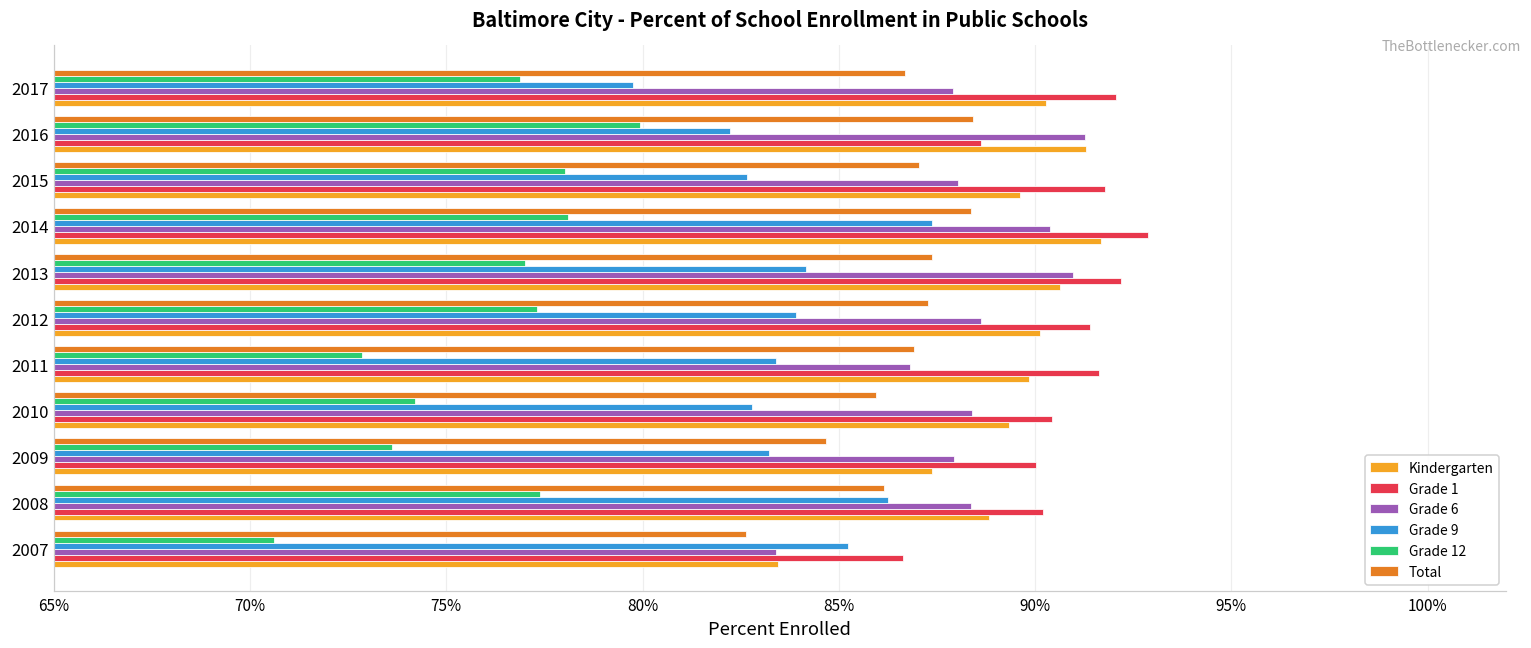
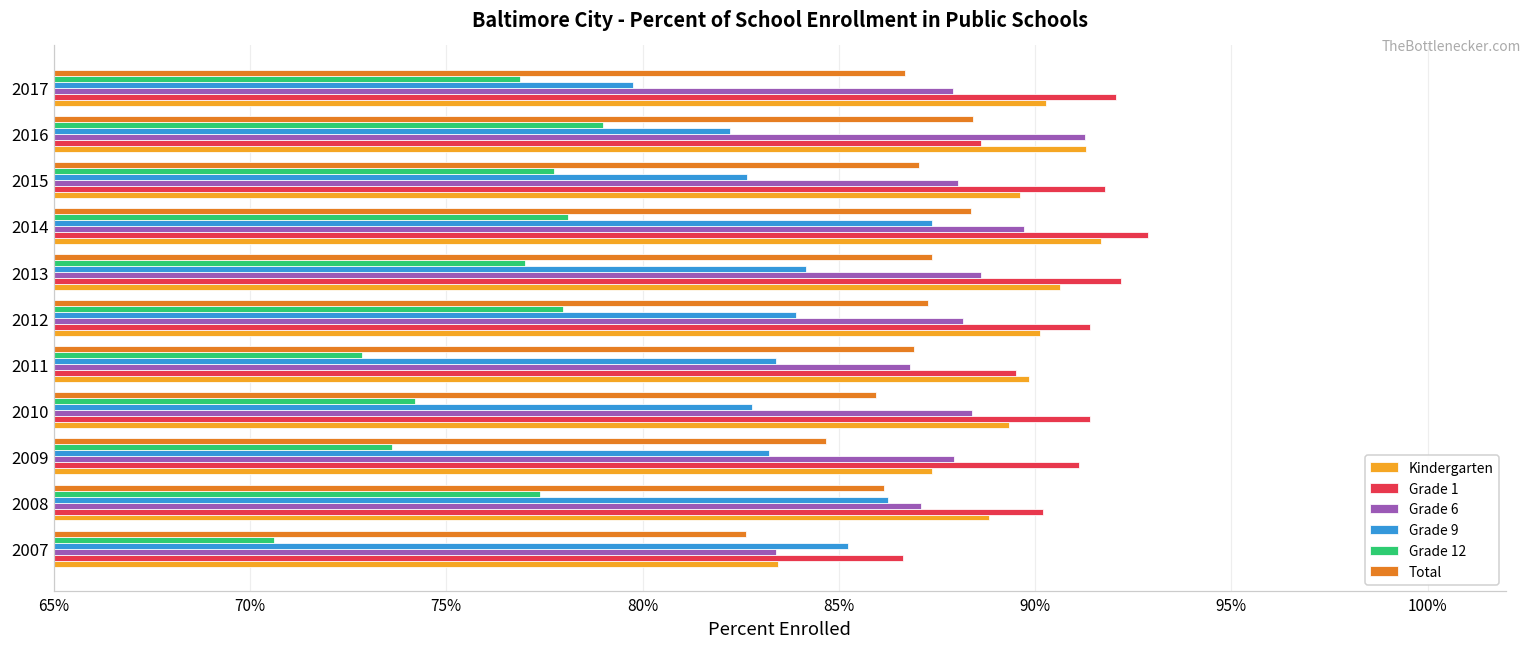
  {
    "Grade 1": {
      "2017": "92.1%",
      "2016": "88.6%",
      "2015": "91.8%",
      "2014": "92.9%",
      "2013": "92.2%",
      "2012": "91.4%",
-     "2011": "91.6%",
-     "2010": "90.4%",
-     "2009": "90.0%",
+     "2011": "89.5%",
+     "2010": "91.4%",
+     "2009": "91.1%",
      "2008": "90.2%",
      "2007": "86.6%"
    },
    "Grade 6": {
      "2017": "87.9%",
      "2016": "91.3%",
      "2015": "88.0%",
-     "2014": "90.4%",
-     "2013": "91.0%",
-     "2012": "88.6%",
+     "2014": "89.7%",
+     "2013": "88.6%",
+     "2012": "88.2%",
      "2011": "86.8%",
      "2010": "88.4%",
      "2009": "87.9%",
-     "2008": "88.4%",
+     "2008": "87.1%",
      "2007": "83.4%"
    },
    "Grade 9": {
      "2017": "79.8%",
      "2016": "82.2%",
      "2015": "82.7%",
      "2014": "87.4%",
      "2013": "84.2%",
      "2012": "83.9%",
      "2011": "83.4%",
      "2010": "82.8%",
      "2009": "83.2%",
      "2008": "86.3%",
      "2007": "85.2%"
    },
    "Grade 12": {
      "2017": "76.9%",
-     "2016": "79.9%",
-     "2015": "78.0%",
+     "2016": "79.0%",
+     "2015": "77.8%",
      "2014": "78.1%",
      "2013": "77.0%",
-     "2012": "77.3%",
+     "2012": "78.0%",
      "2011": "72.9%",
      "2010": "74.2%",
      "2009": "73.6%",
      "2008": "77.4%",
      "2007": "70.6%"
    }
  }
